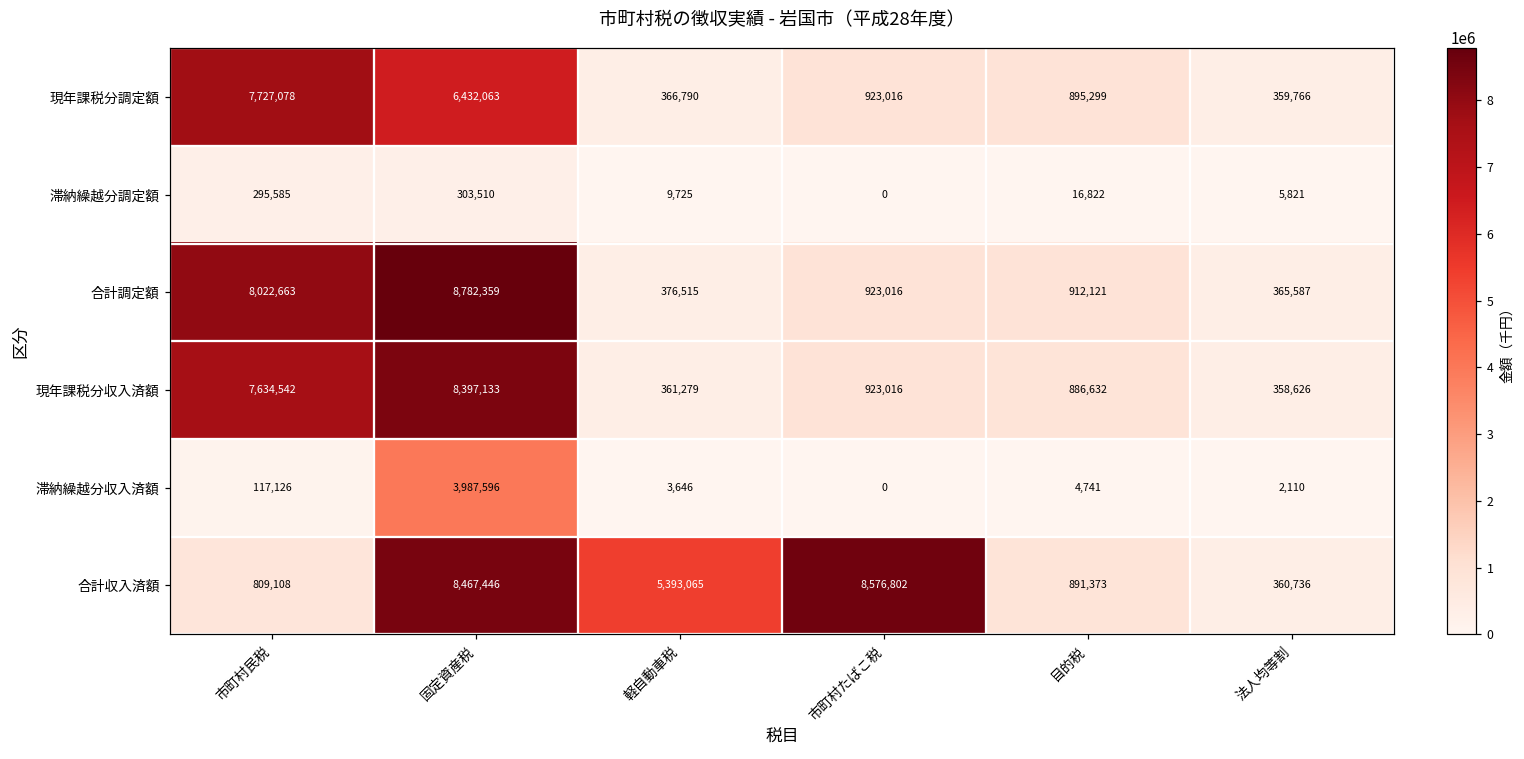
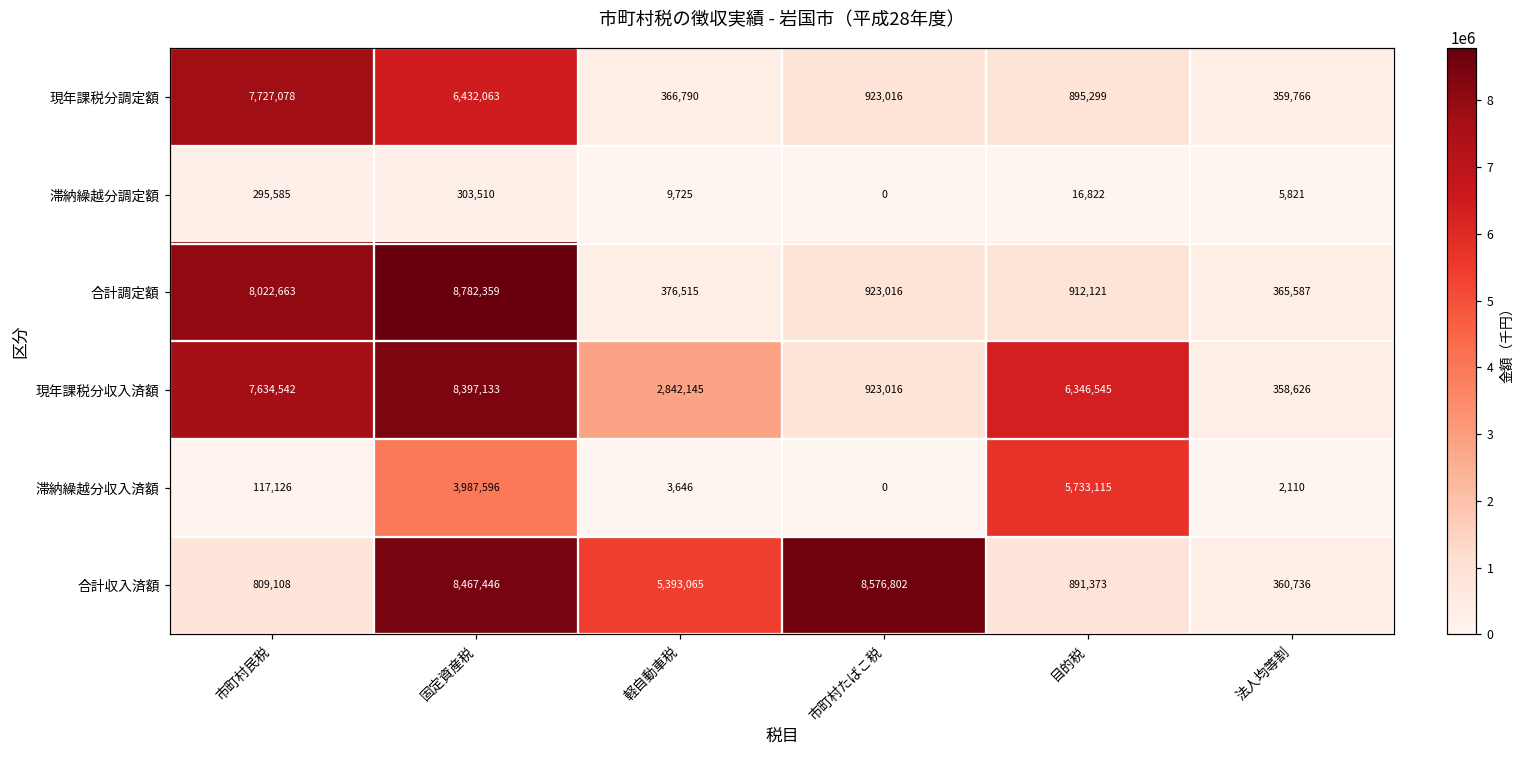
  {
    "現年課税分調定額": {
      "市町村民税": "7,727,078",
      "固定資産税": "6,432,063",
      "軽自動車税": "366,790",
      "市町村たばこ税": "923,016",
      "目的税": "895,299",
      "法人均等割": "359,766"
    },
    "滞納繰越分調定額": {
      "市町村民税": "295,585",
      "固定資産税": "303,510",
      "軽自動車税": "9,725",
      "市町村たばこ税": "0",
      "目的税": "16,822",
      "法人均等割": "5,821"
    },
    "合計調定額": {
      "市町村民税": "8,022,663",
      "固定資産税": "8,782,359",
      "軽自動車税": "376,515",
      "市町村たばこ税": "923,016",
      "目的税": "912,121",
      "法人均等割": "365,587"
    },
    "現年課税分収入済額": {
      "市町村民税": "7,634,542",
      "固定資産税": "8,397,133",
-     "軽自動車税": "361,279",
+     "軽自動車税": "2,842,145",
      "市町村たばこ税": "923,016",
-     "目的税": "886,632",
+     "目的税": "6,346,545",
      "法人均等割": "358,626"
    },
    "滞納繰越分収入済額": {
      "市町村民税": "117,126",
      "固定資産税": "3,987,596",
      "軽自動車税": "3,646",
      "市町村たばこ税": "0",
-     "目的税": "4,741",
+     "目的税": "5,733,115",
      "法人均等割": "2,110"
    },
    "合計収入済額": {
      "市町村民税": "809,108",
      "固定資産税": "8,467,446",
      "軽自動車税": "5,393,065",
      "市町村たばこ税": "8,576,802",
      "目的税": "891,373",
      "法人均等割": "360,736"
    }
  }
